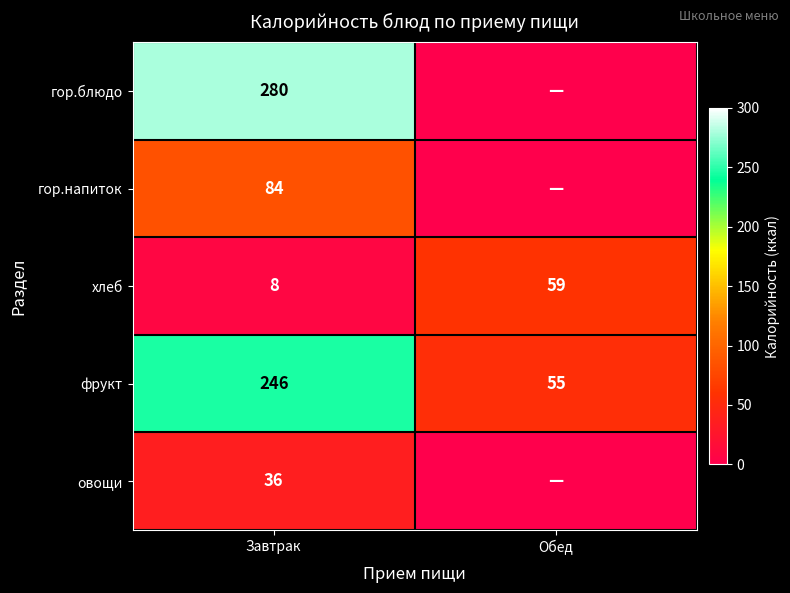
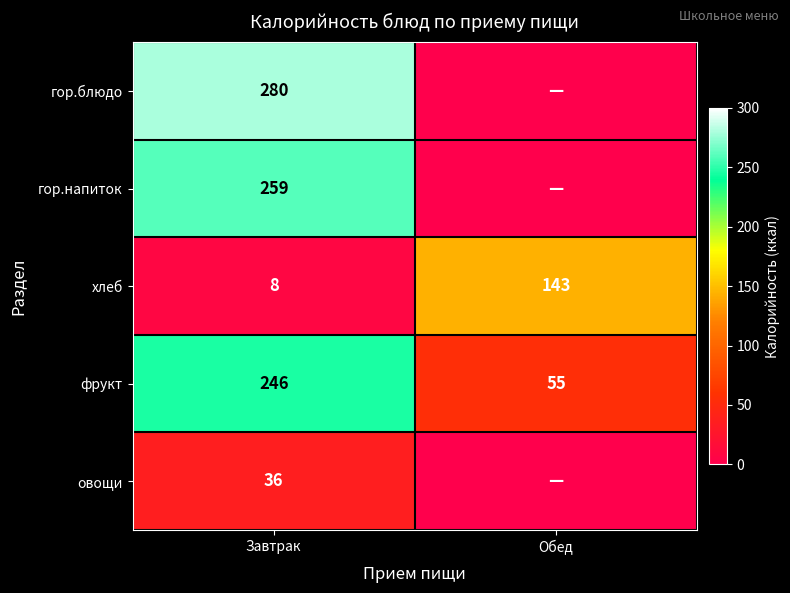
  {
    "гор.блюдо": {
      "Завтрак": 280
    },
    "гор.напиток": {
-     "Завтрак": 84
+     "Завтрак": 259
    },
    "хлеб": {
      "Завтрак": 8,
-     "Обед": 59
+     "Обед": 143
    },
    "фрукт": {
      "Завтрак": 246,
      "Обед": 55
    },
    "овощи": {
      "Завтрак": 36
    }
  }
